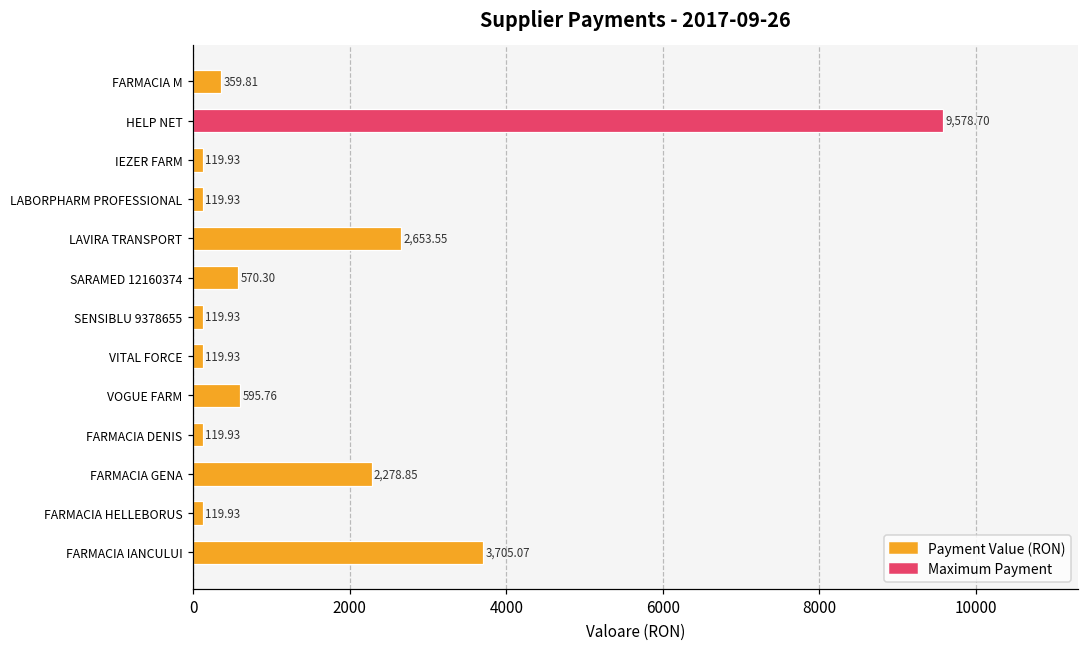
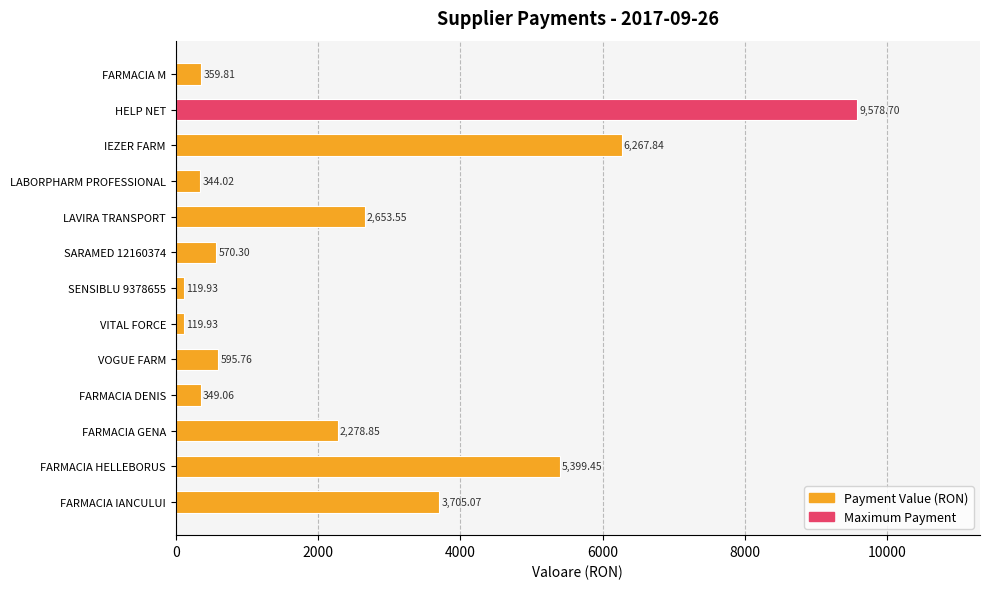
  {
    "FARMACIA M": "359.81",
    "HELP NET": "9,578.70",
-   "IEZER FARM": "119.93",
-   "LABORPHARM PROFESSIONAL": "119.93",
+   "IEZER FARM": "6,267.84",
+   "LABORPHARM PROFESSIONAL": "344.02",
    "LAVIRA TRANSPORT": "2,653.55",
    "SARAMED 12160374": "570.30",
    "SENSIBLU 9378655": "119.93",
    "VITAL FORCE": "119.93",
    "VOGUE FARM": "595.76",
-   "FARMACIA DENIS": "119.93",
+   "FARMACIA DENIS": "349.06",
    "FARMACIA GENA": "2,278.85",
-   "FARMACIA HELLEBORUS": "119.93",
+   "FARMACIA HELLEBORUS": "5,399.45",
    "FARMACIA IANCULUI": "3,705.07"
  }
